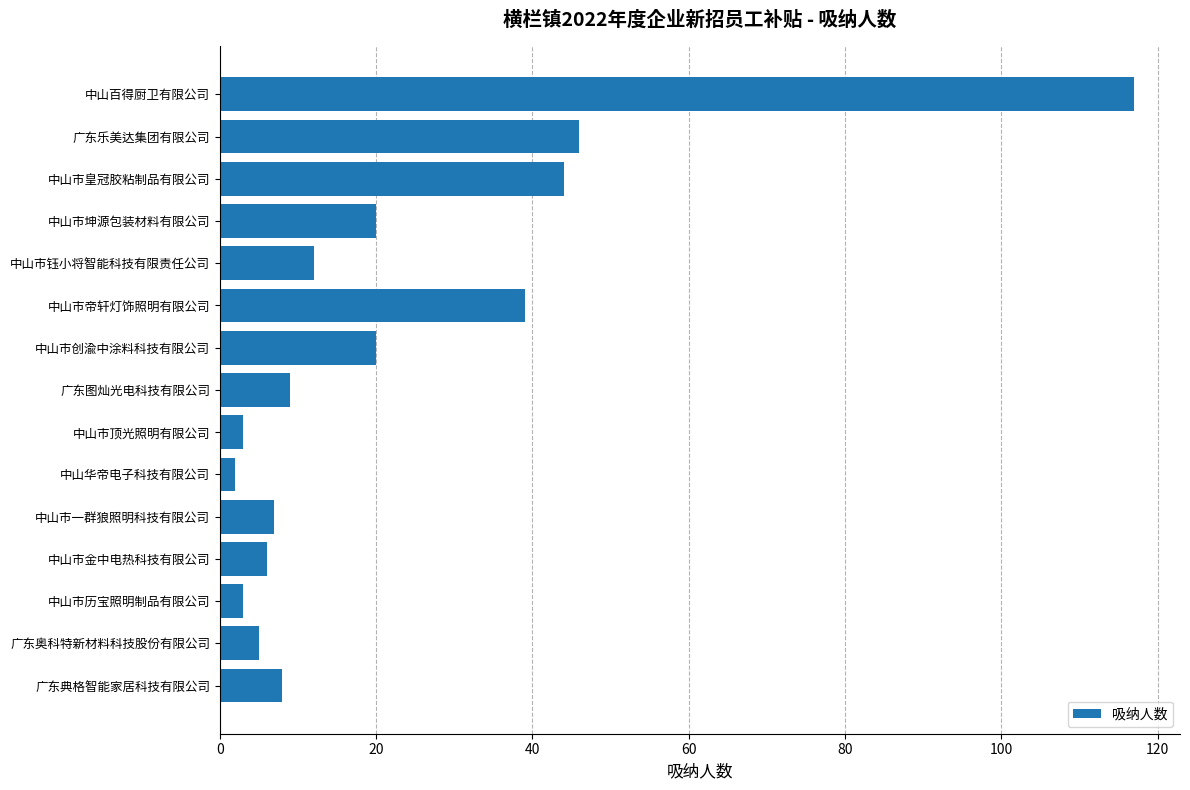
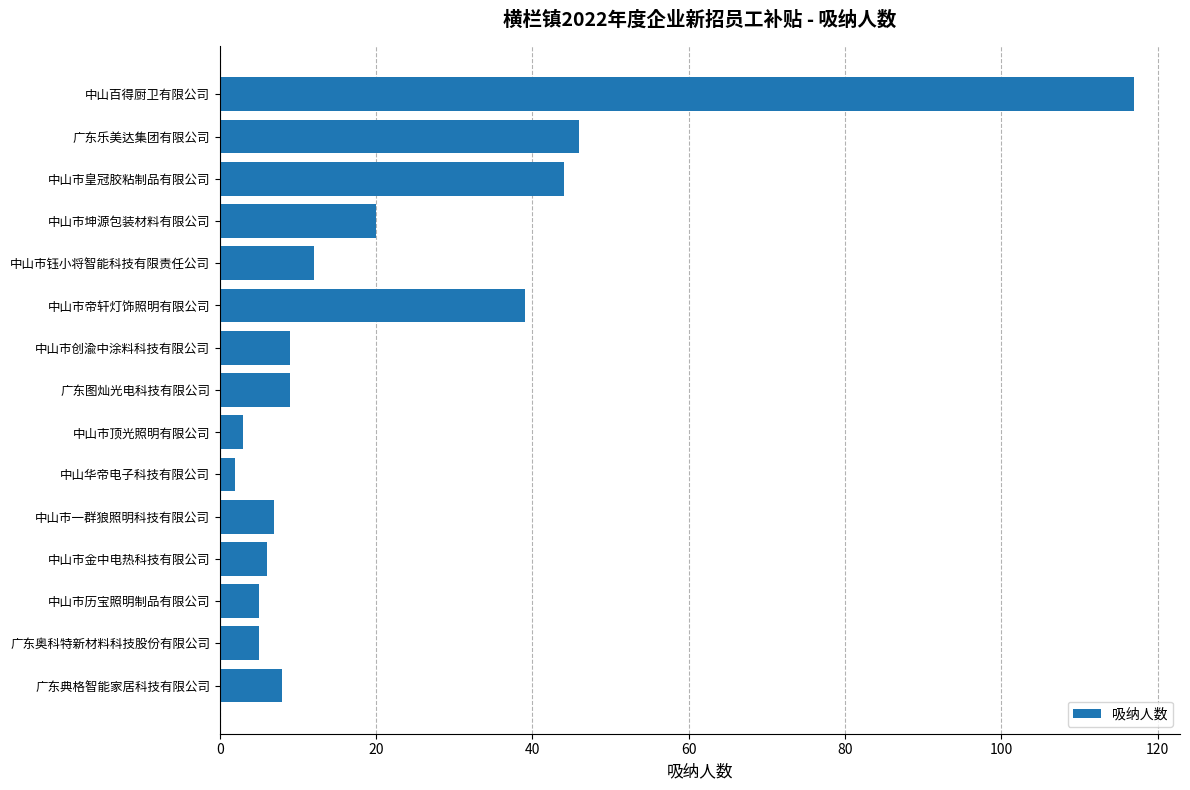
  {
    "中山百得厨卫有限公司": 117,
    "广东乐美达集团有限公司": 46,
    "中山市皇冠胶粘制品有限公司": 44,
    "中山市坤源包装材料有限公司": 20,
    "中山市钰小将智能科技有限责任公司": 12,
    "中山市帝轩灯饰照明有限公司": 39,
-   "中山市创渝中涂料科技有限公司": 20,
+   "中山市创渝中涂料科技有限公司": 9,
    "广东图灿光电科技有限公司": 9,
    "中山市顶光照明有限公司": 3,
    "中山华帝电子科技有限公司": 2,
    "中山市一群狼照明科技有限公司": 7,
    "中山市金中电热科技有限公司": 6,
-   "中山市历宝照明制品有限公司": 3,
+   "中山市历宝照明制品有限公司": 5,
    "广东奥科特新材料科技股份有限公司": 5,
    "广东典格智能家居科技有限公司": 8
  }
